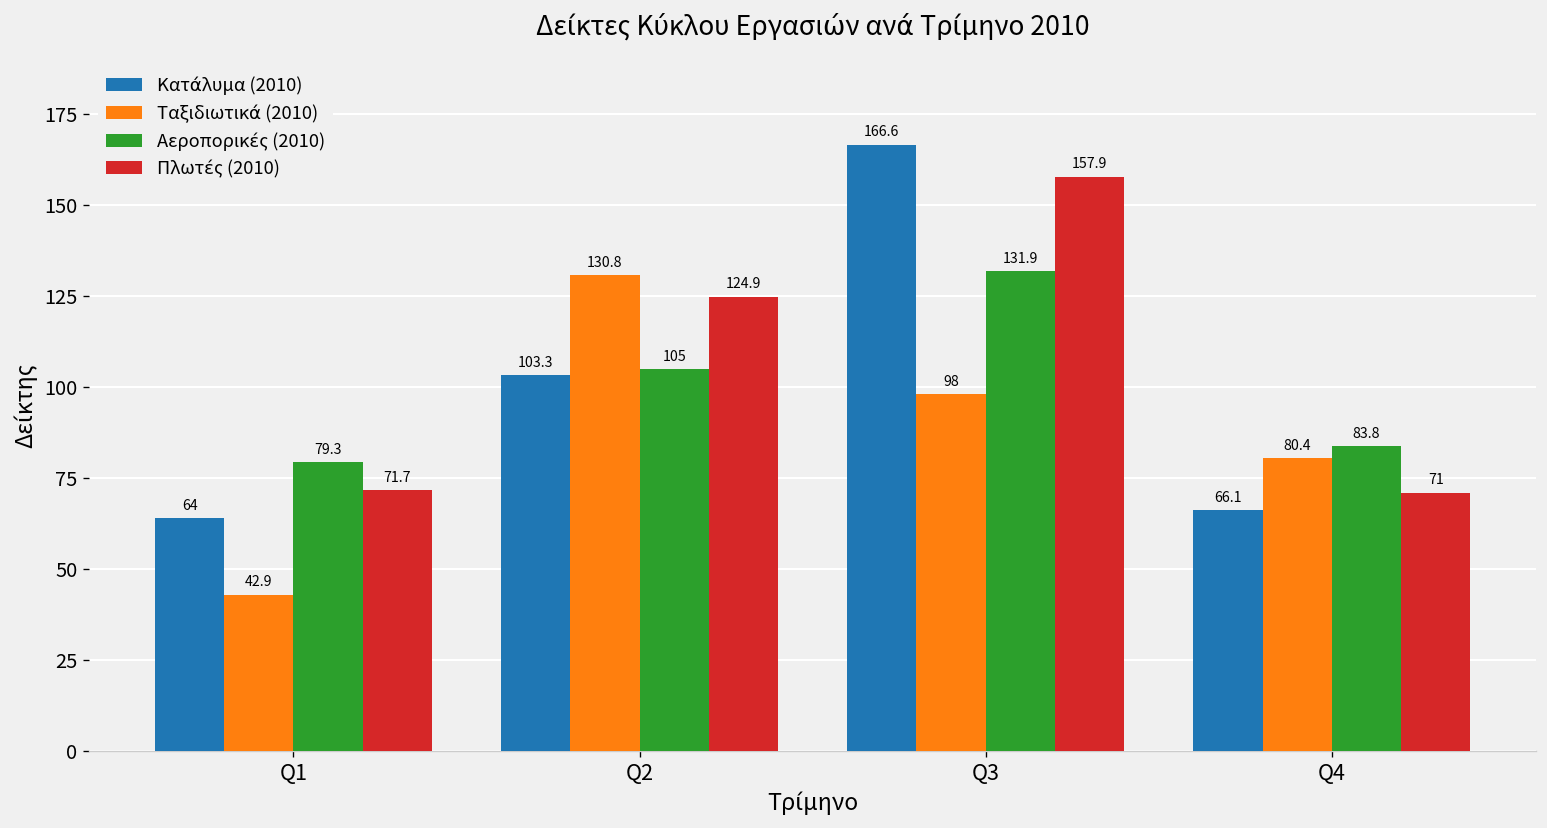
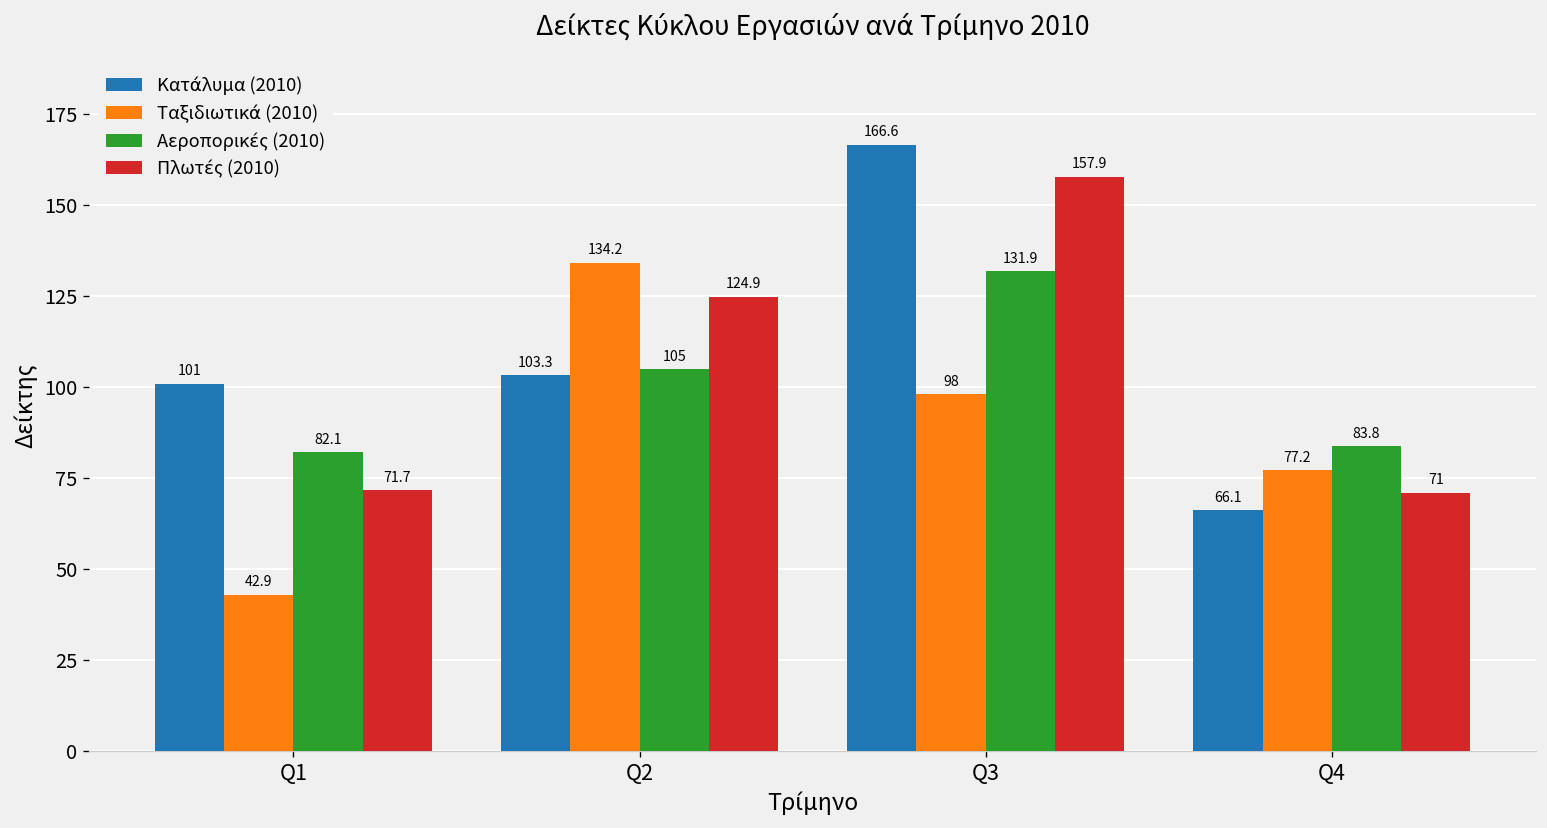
  {
    "Κατάλυμα (2010)": {
-     "Q1": 64,
+     "Q1": 101,
      "Q2": 103.3,
      "Q3": 166.6,
      "Q4": 66.1
    },
    "Ταξιδιωτικά (2010)": {
      "Q1": 42.9,
-     "Q2": 130.8,
+     "Q2": 134.2,
      "Q3": 98,
-     "Q4": 80.4
+     "Q4": 77.2
    },
    "Αεροπορικές (2010)": {
-     "Q1": 79.3,
+     "Q1": 82.1,
      "Q2": 105,
      "Q3": 131.9,
      "Q4": 83.8
    },
    "Πλωτές (2010)": {
      "Q1": 71.7,
      "Q2": 124.9,
      "Q3": 157.9,
      "Q4": 71
    }
  }
